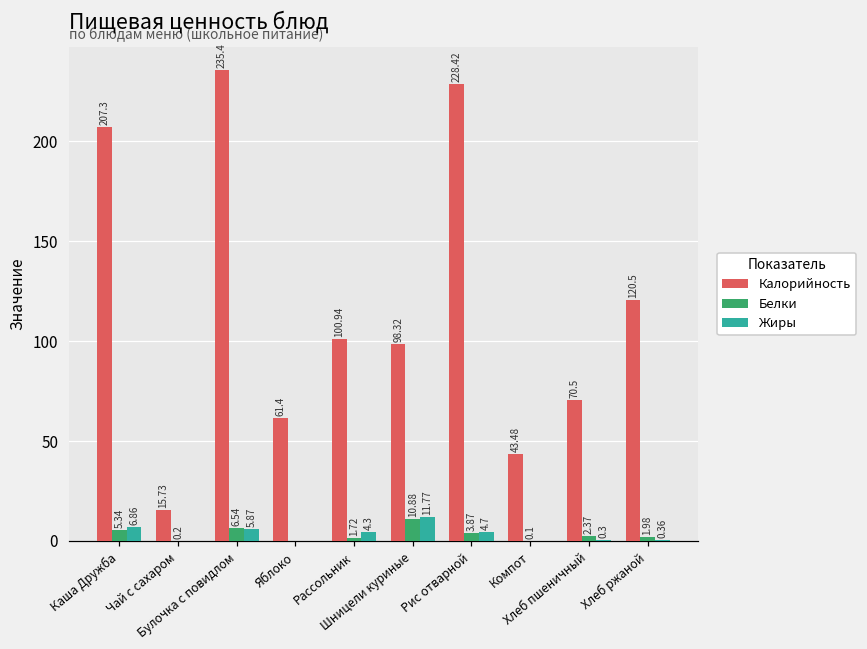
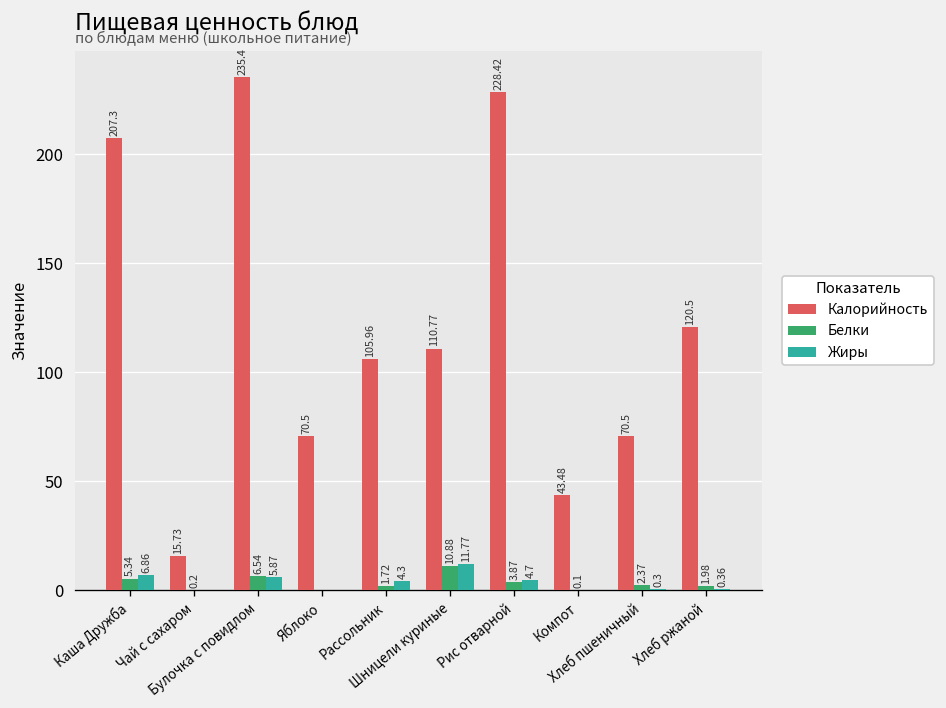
  {
    "Калорийность": {
      "Каша Дружба": 207.3,
      "Чай с сахаром": 15.73,
      "Булочка с повидлом": 235.4,
-     "Яблоко": 61.4,
-     "Рассольник": 100.94,
-     "Шницели куриные": 98.32,
+     "Яблоко": 70.5,
+     "Рассольник": 105.96,
+     "Шницели куриные": 110.77,
      "Рис отварной": 228.42,
      "Компот": 43.48,
      "Хлеб пшеничный": 70.5,
      "Хлеб ржаной": 120.5
    }
  }
